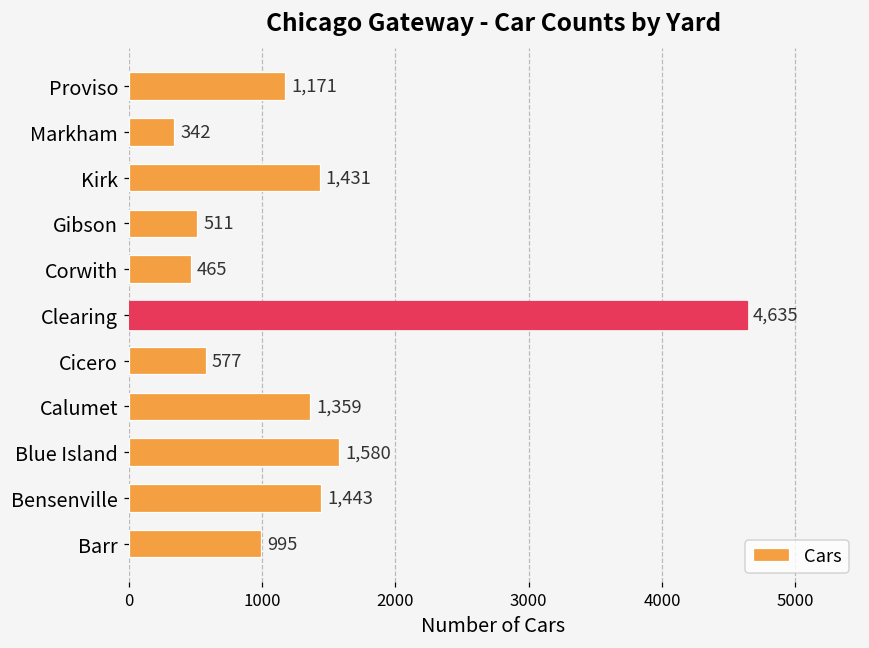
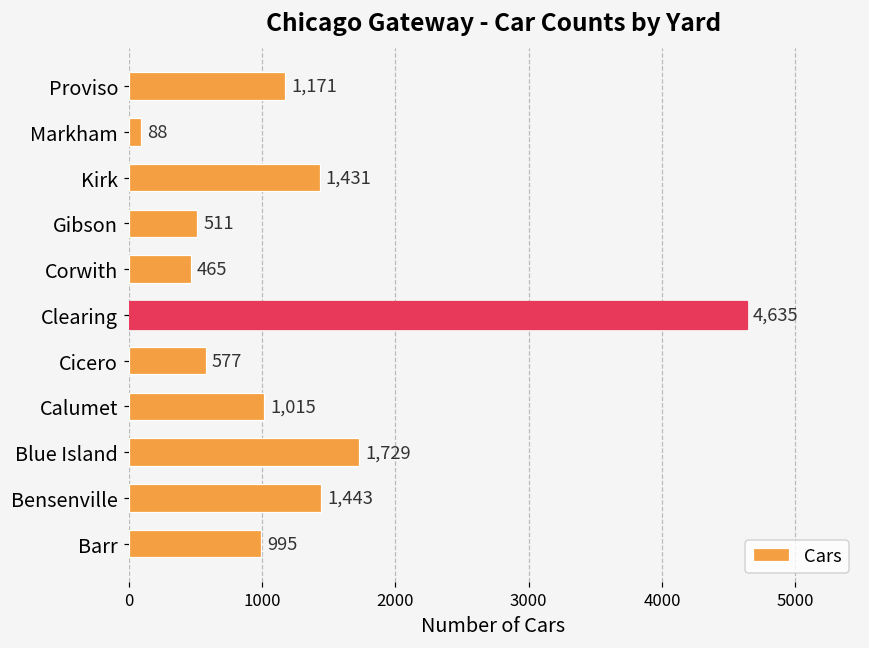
  {
    "Proviso": "1,171",
-   "Markham": "342",
+   "Markham": "88",
    "Kirk": "1,431",
    "Gibson": "511",
    "Corwith": "465",
    "Clearing": "4,635",
    "Cicero": "577",
-   "Calumet": "1,359",
-   "Blue Island": "1,580",
+   "Calumet": "1,015",
+   "Blue Island": "1,729",
    "Bensenville": "1,443",
    "Barr": "995"
  }
